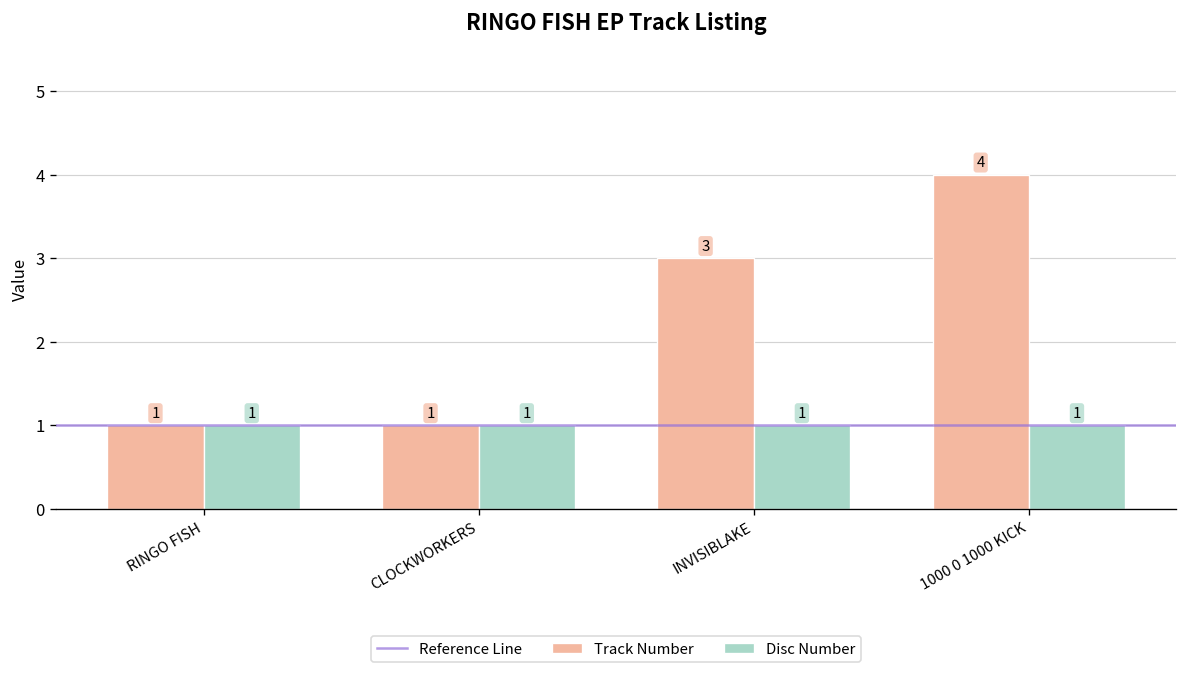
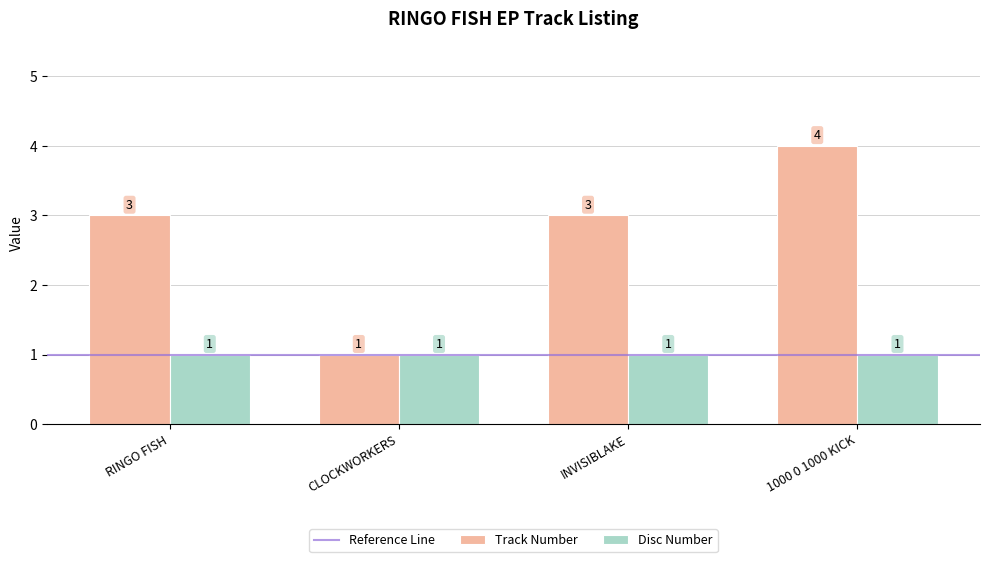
  {
    "Track Number": {
-     "RINGO FISH": 1
+     "RINGO FISH": 3
    }
  }
